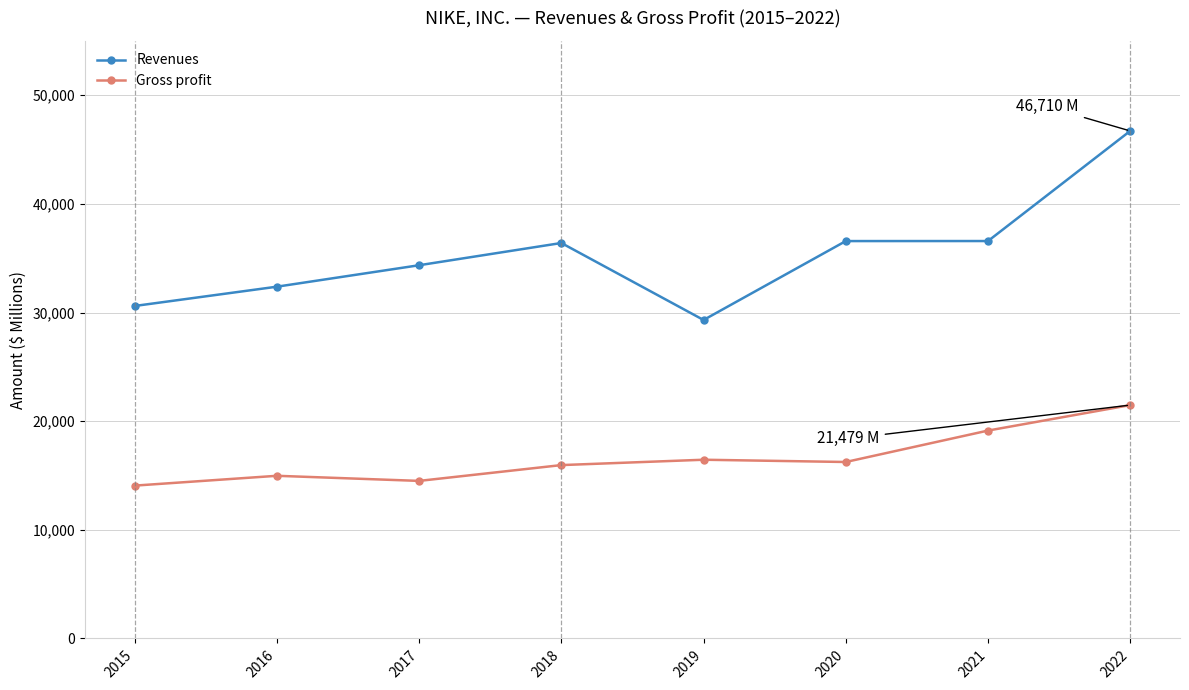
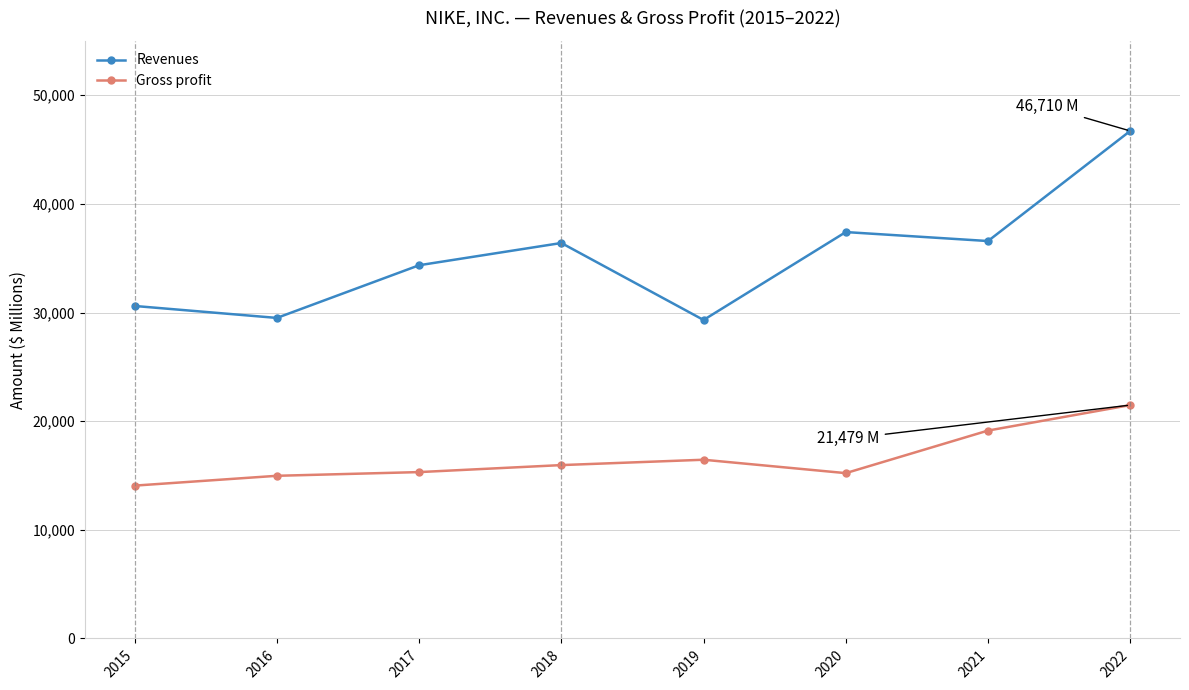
  {
    "Revenues": {
      "2015": "30,600",
-     "2016": "32,400",
+     "2016": "29,500",
      "2017": "34,400",
      "2018": "36,400",
      "2019": "29,300",
-     "2020": "36,600",
+     "2020": "37,400",
      "2021": "36,600"
    },
    "Gross profit": {
      "2015": "14,100",
      "2016": "15,000",
-     "2017": "14,500",
+     "2017": "15,300",
      "2018": "16,000",
      "2019": "16,400",
-     "2020": "16,200",
+     "2020": "15,200",
      "2022": "21,500"
    }
  }
